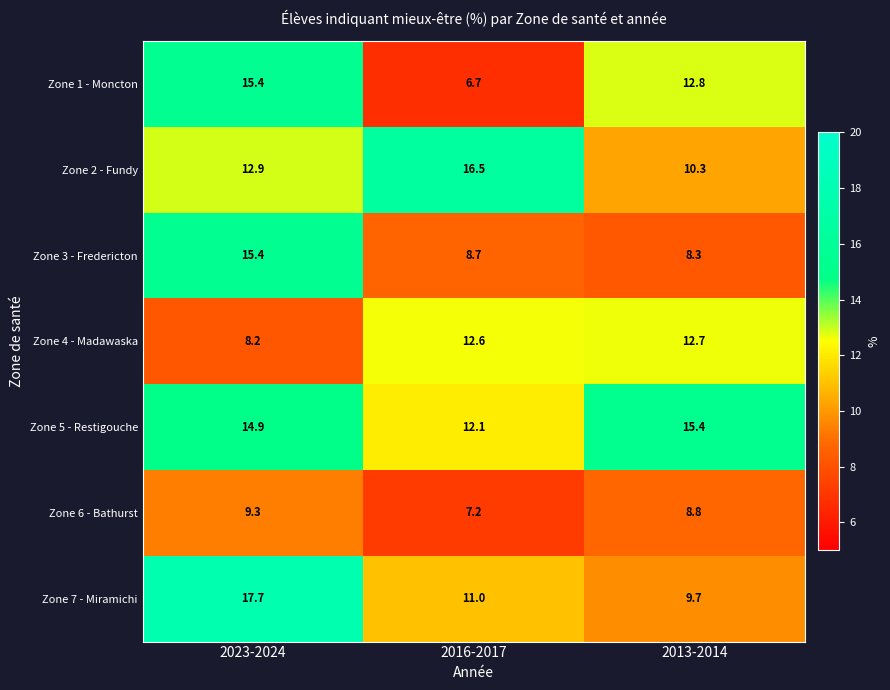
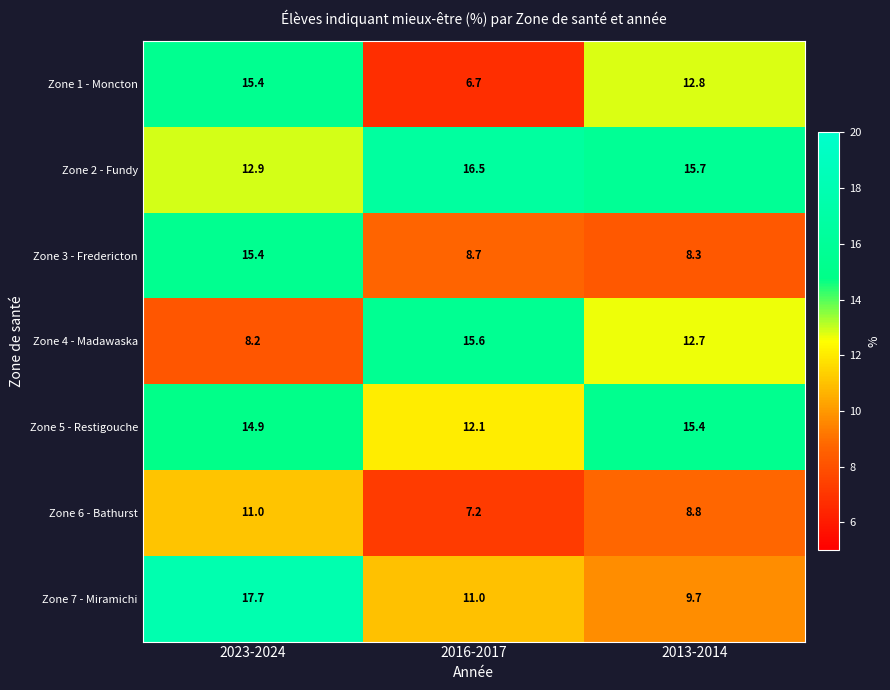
  {
    "Zone 1 - Moncton": {
      "2023-2024": 15.4,
      "2016-2017": 6.7,
      "2013-2014": 12.8
    },
    "Zone 2 - Fundy": {
      "2023-2024": 12.9,
      "2016-2017": 16.5,
-     "2013-2014": 10.3
+     "2013-2014": 15.7
    },
    "Zone 3 - Fredericton": {
      "2023-2024": 15.4,
      "2016-2017": 8.7,
      "2013-2014": 8.3
    },
    "Zone 4 - Madawaska": {
      "2023-2024": 8.2,
-     "2016-2017": 12.6,
+     "2016-2017": 15.6,
      "2013-2014": 12.7
    },
    "Zone 5 - Restigouche": {
      "2023-2024": 14.9,
      "2016-2017": 12.1,
      "2013-2014": 15.4
    },
    "Zone 6 - Bathurst": {
-     "2023-2024": 9.3,
+     "2023-2024": 11.0,
      "2016-2017": 7.2,
      "2013-2014": 8.8
    },
    "Zone 7 - Miramichi": {
      "2023-2024": 17.7,
      "2016-2017": 11.0,
      "2013-2014": 9.7
    }
  }
